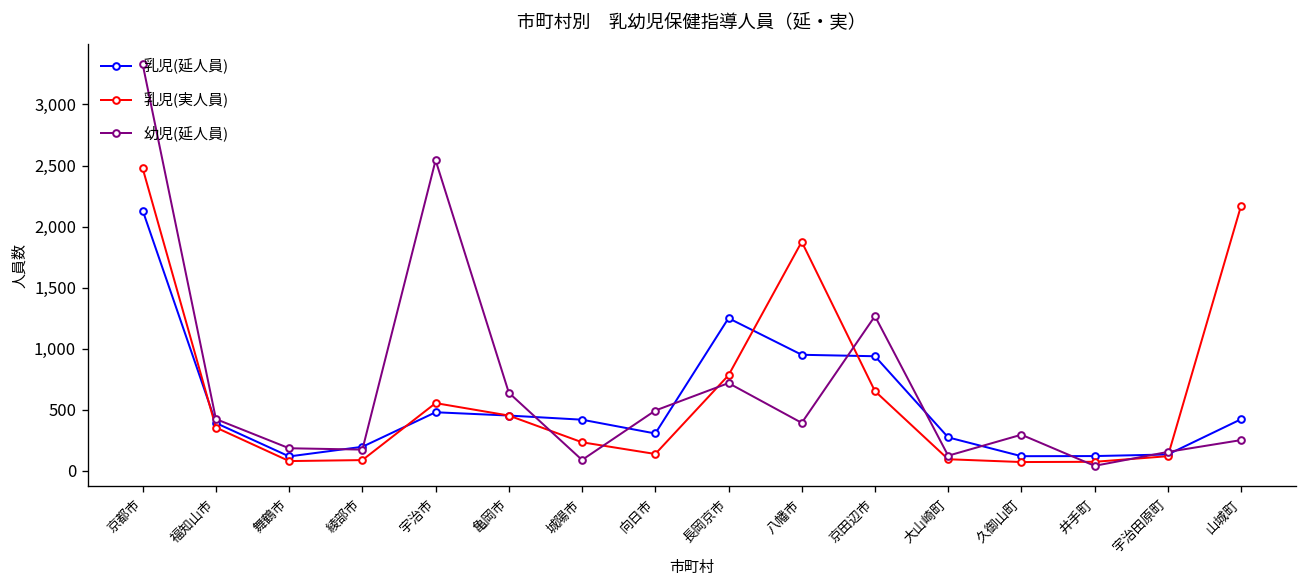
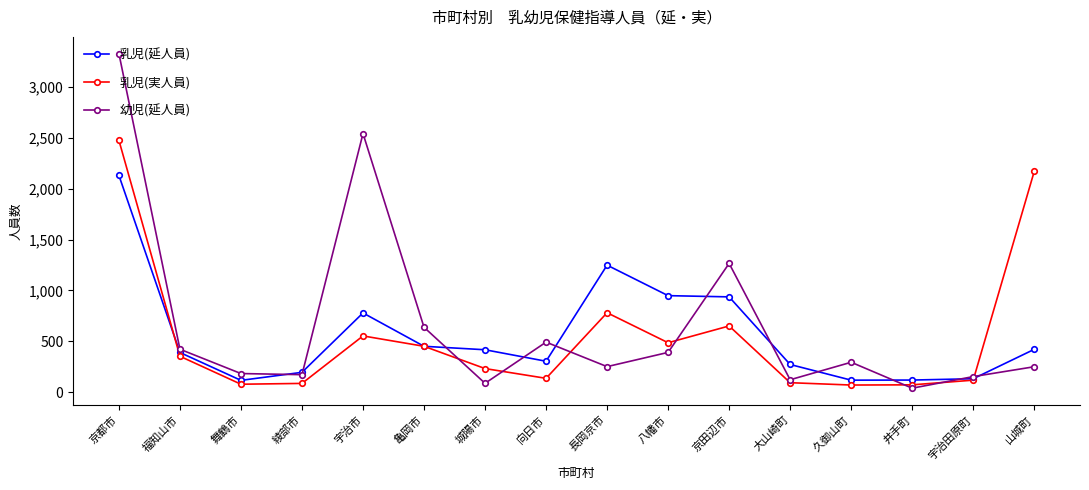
  {
    "乳児(延人員)": {
      "京都市": "2,130",
      "福知山市": "390",
      "舞鶴市": "120",
-     "宇治市": "480",
+     "宇治市": "780",
      "城陽市": "420",
      "向日市": "300",
      "長岡京市": "1,250",
      "八幡市": "950",
      "京田辺市": "940",
      "大山崎町": "270",
      "久御山町": "120",
      "井手町": "120",
      "山城町": "420"
    },
    "乳児(実人員)": {
      "京都市": "2,480",
      "福知山市": "350",
      "舞鶴市": "80",
      "綾部市": "90",
      "宇治市": "550",
      "城陽市": "230",
      "向日市": "140",
      "長岡京市": "780",
-     "八幡市": "1,880",
+     "八幡市": "490",
      "京田辺市": "650",
      "大山崎町": "90",
      "久御山町": "70",
      "井手町": "70",
      "山城町": "2,170"
    },
    "幼児(延人員)": {
      "京都市": "3,330",
      "福知山市": "420",
      "舞鶴市": "180",
      "宇治市": "2,540",
      "亀岡市": "640",
      "城陽市": "90",
      "向日市": "490",
-     "長岡京市": "720",
+     "長岡京市": "250",
      "八幡市": "390",
      "京田辺市": "1,270",
      "大山崎町": "120",
      "久御山町": "290",
      "井手町": "40",
      "山城町": "250"
    }
  }
